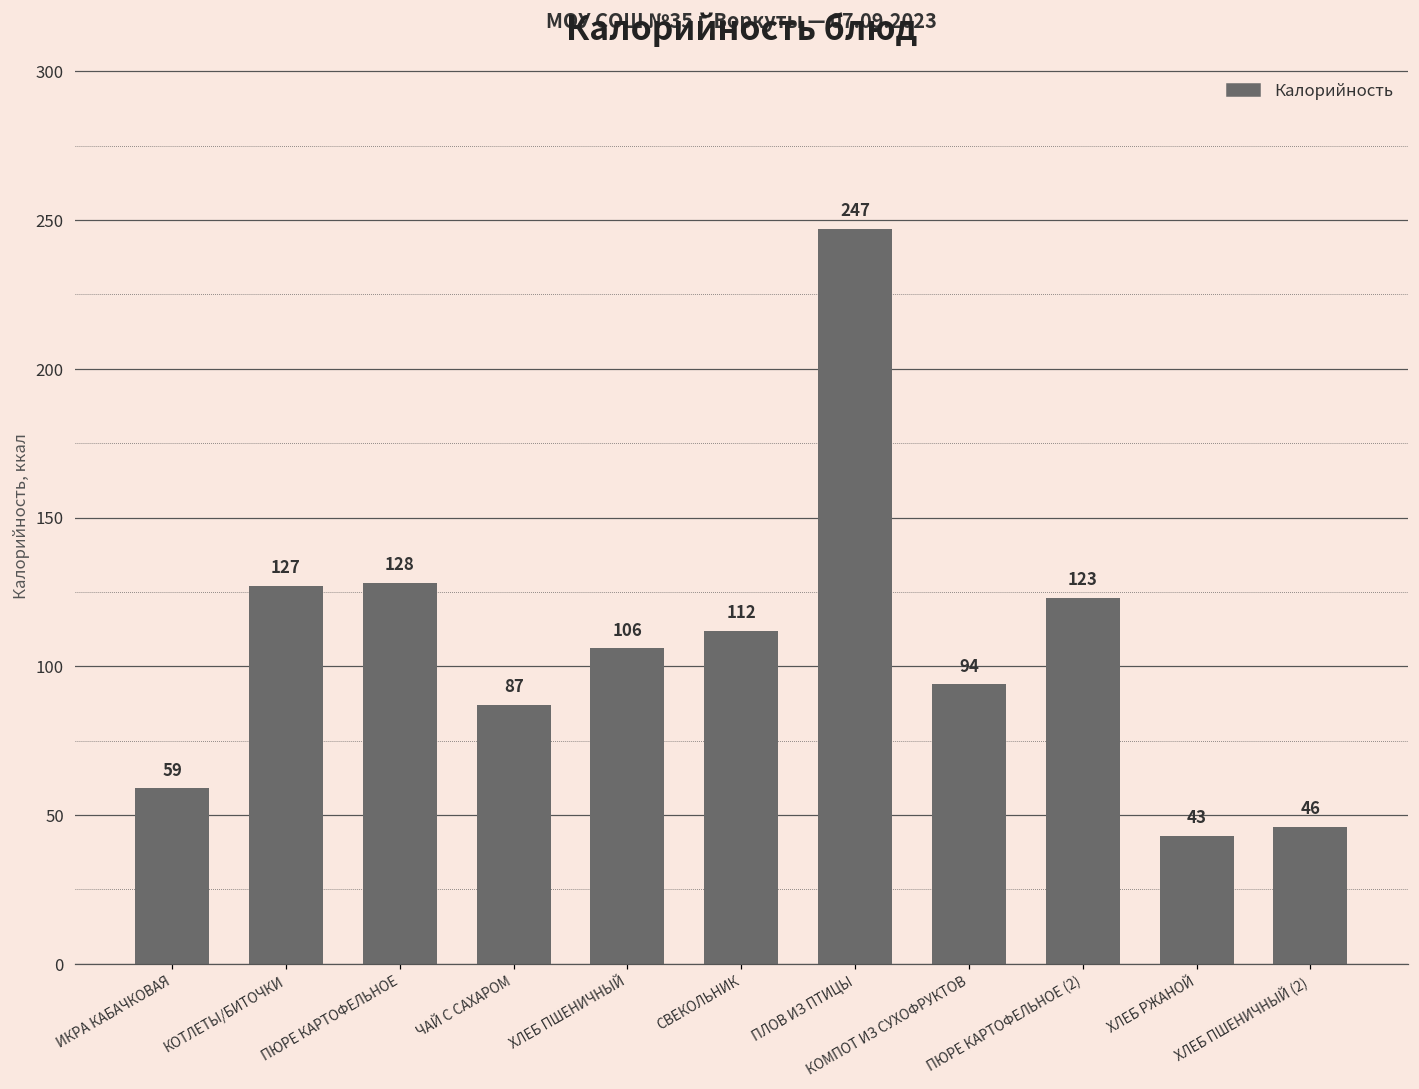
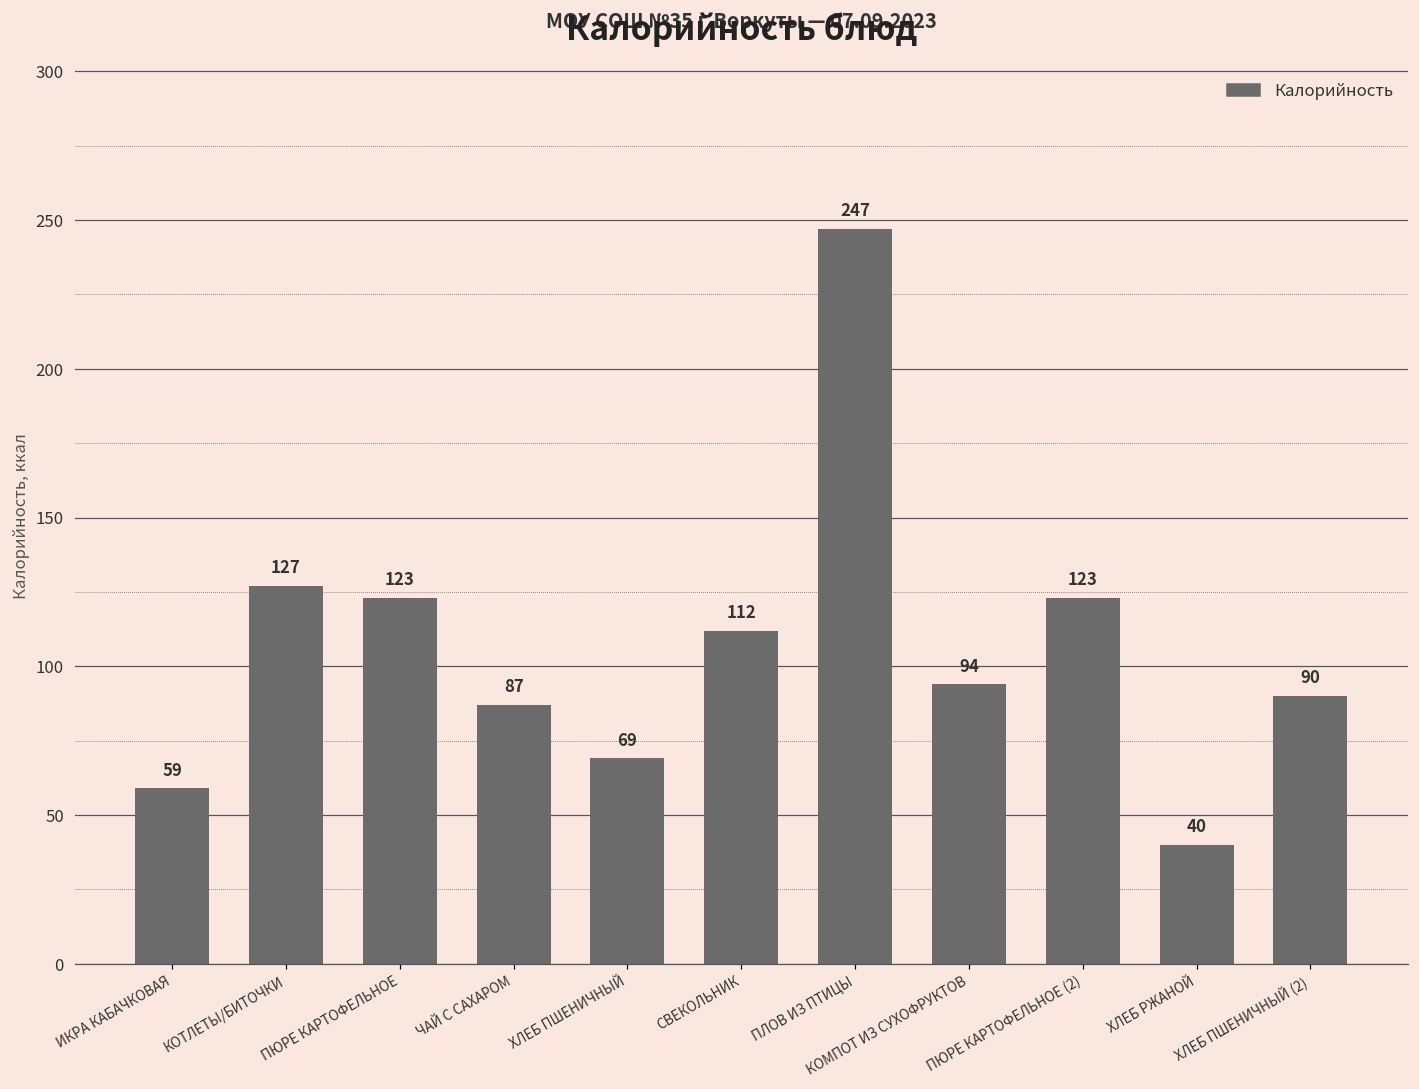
  {
    "ИКРА КАБАЧКОВАЯ": 59,
    "КОТЛЕТЫ/БИТОЧКИ": 127,
-   "ПЮРЕ КАРТОФЕЛЬНОЕ": 128,
+   "ПЮРЕ КАРТОФЕЛЬНОЕ": 123,
    "ЧАЙ С САХАРОМ": 87,
-   "ХЛЕБ ПШЕНИЧНЫЙ": 106,
+   "ХЛЕБ ПШЕНИЧНЫЙ": 69,
    "СВЕКОЛЬНИК": 112,
    "ПЛОВ ИЗ ПТИЦЫ": 247,
    "КОМПОТ ИЗ СУХОФРУКТОВ": 94,
    "ПЮРЕ КАРТОФЕЛЬНОЕ (2)": 123,
-   "ХЛЕБ РЖАНОЙ": 43,
-   "ХЛЕБ ПШЕНИЧНЫЙ (2)": 46
+   "ХЛЕБ РЖАНОЙ": 40,
+   "ХЛЕБ ПШЕНИЧНЫЙ (2)": 90
  }
